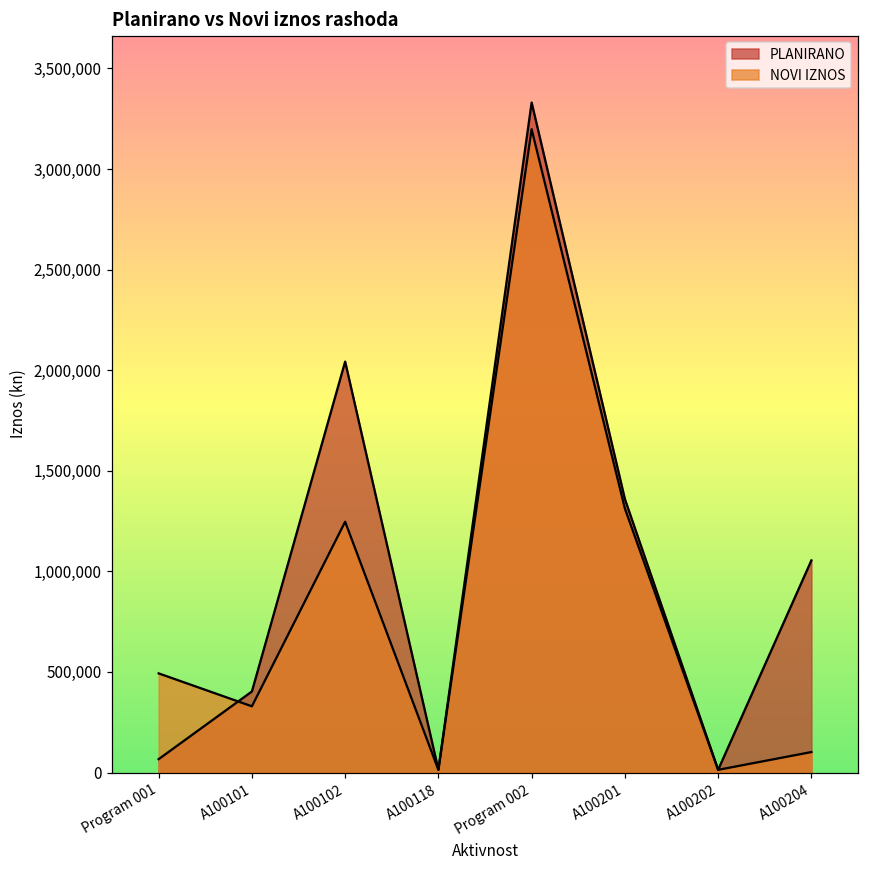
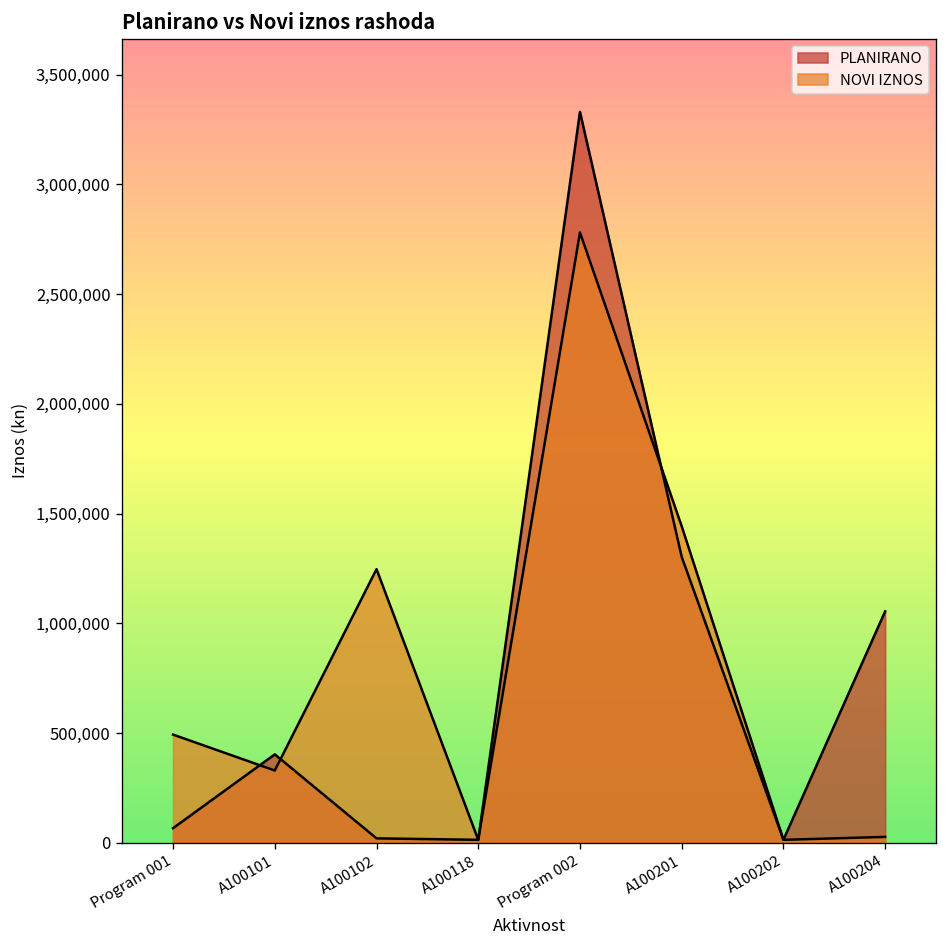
  {
    "PLANIRANO": {
      "Program 001": "70,000",
      "A100101": "400,000",
-     "A100102": "2,040,000",
+     "A100102": "20,000",
      "Program 002": "3,330,000",
-     "A100201": "1,360,000",
+     "A100201": "1,300,000",
      "A100204": "1,050,000"
    },
    "NOVI IZNOS": {
      "Program 001": "490,000",
      "A100101": "330,000",
      "A100102": "1,250,000",
-     "Program 002": "3,200,000",
-     "A100201": "1,310,000",
-     "A100204": "100,000"
+     "Program 002": "2,780,000",
+     "A100201": "1,440,000",
+     "A100204": "30,000"
    }
  }
